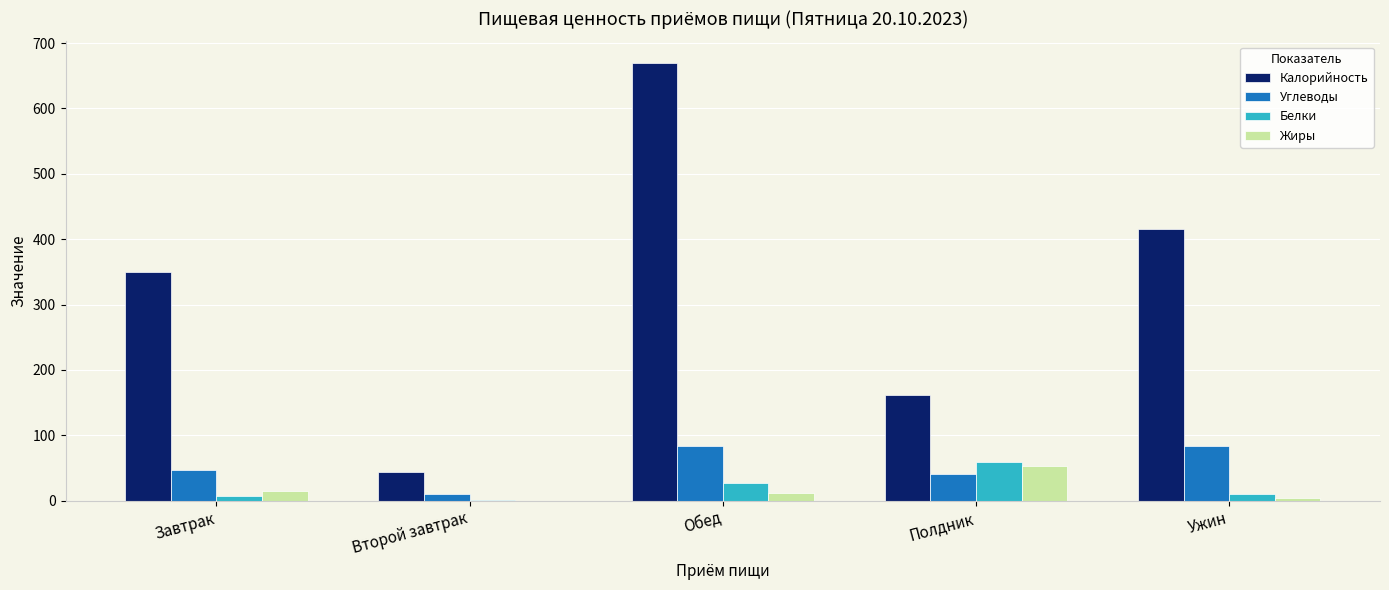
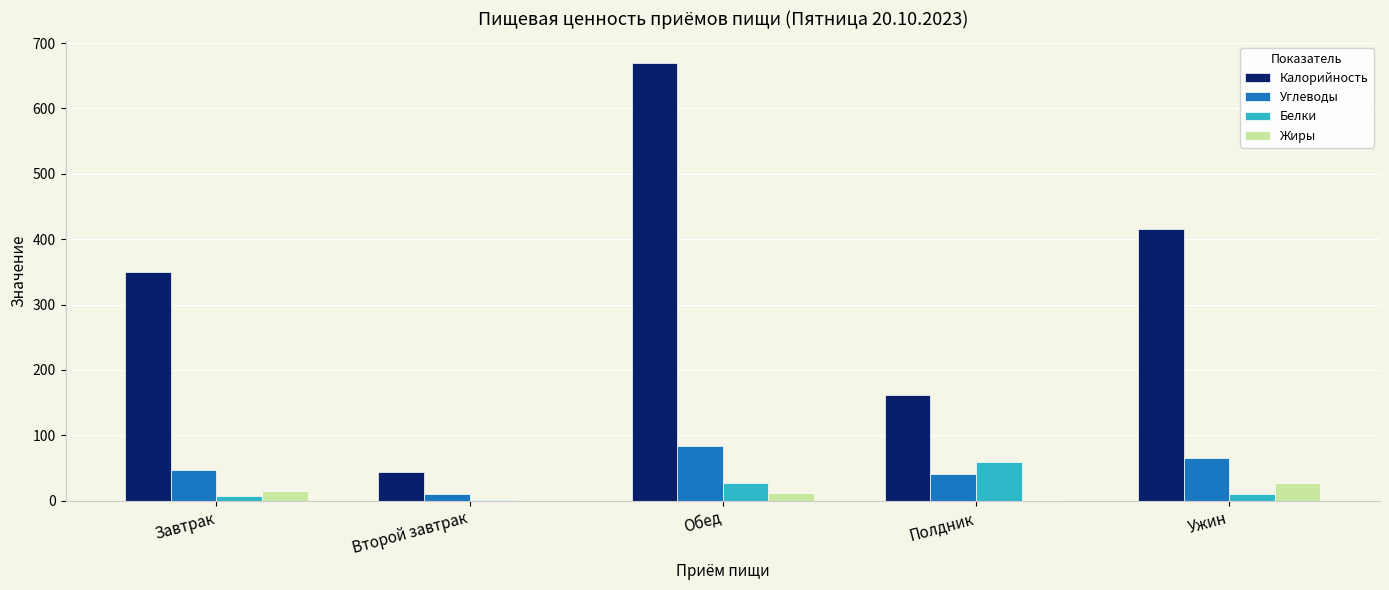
  {
    "Калорийность": {
      "Завтрак": 350,
      "Второй завтрак": 40,
      "Обед": 670,
      "Полдник": 160,
      "Ужин": 410
    },
    "Углеводы": {
      "Завтрак": 50,
      "Второй завтрак": 10,
      "Обед": 80,
      "Полдник": 40,
-     "Ужин": 80
+     "Ужин": 70
    },
    "Белки": {
      "Завтрак": 10,
      "Обед": 30,
      "Полдник": 60,
      "Ужин": 10
    },
    "Жиры": {
      "Завтрак": 10,
      "Обед": 10,
-     "Полдник": 50,
-     "Ужин": 0
+     "Полдник": 0,
+     "Ужин": 30
    }
  }
